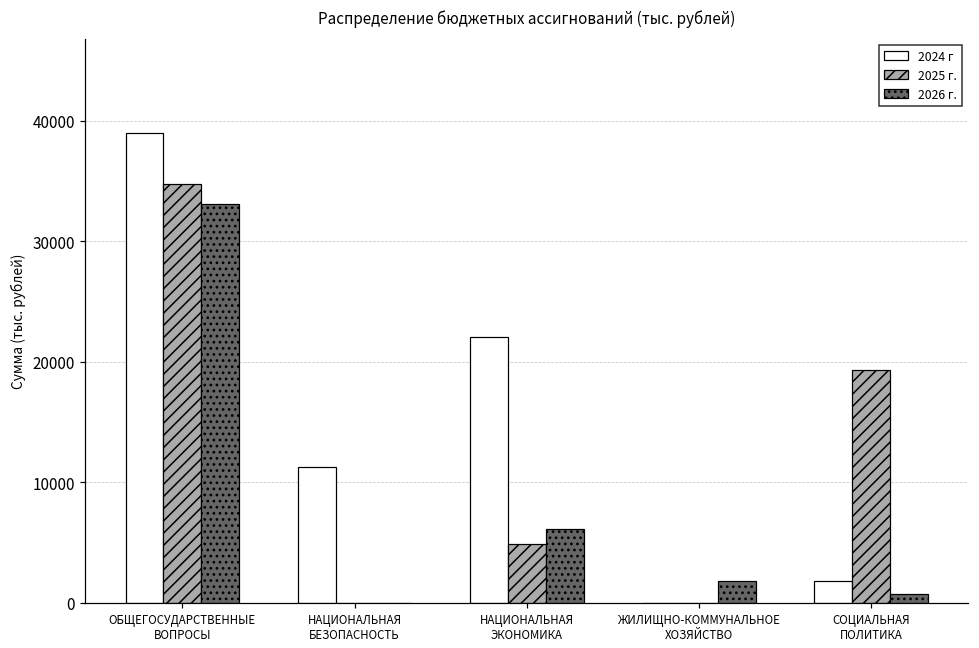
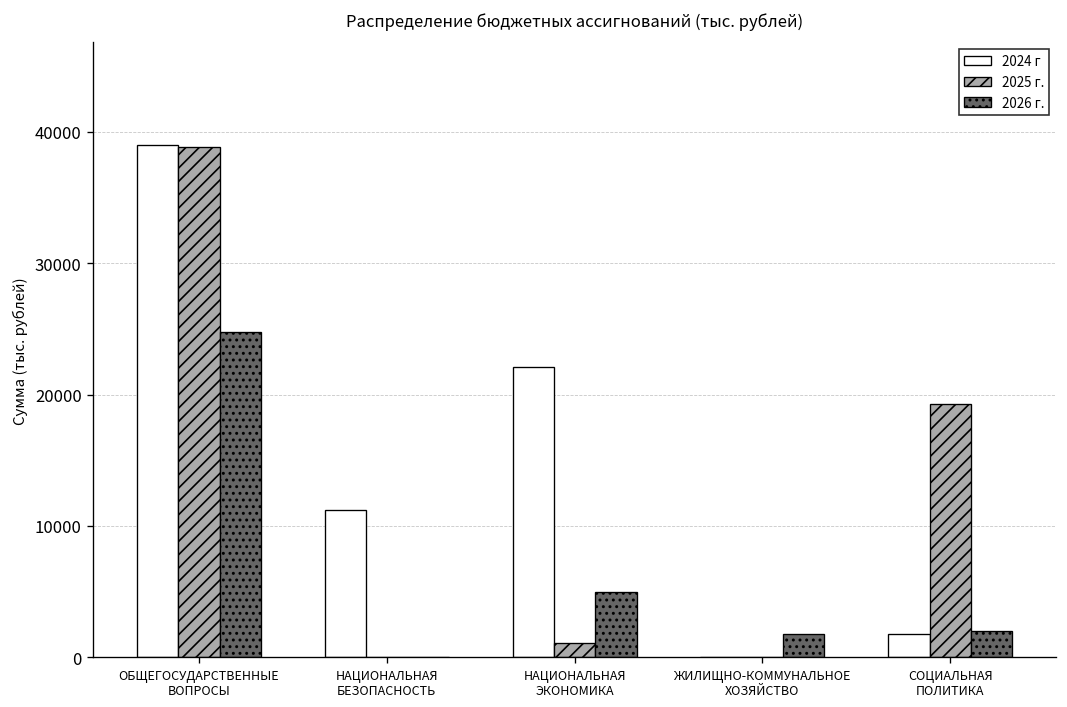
  {
    "2024 г": {
      "ОБЩЕГОСУДАРСТВЕННЫЕ ВОПРОСЫ": 39000,
      "НАЦИОНАЛЬНАЯ БЕЗОПАСНОСТЬ": 11200,
      "НАЦИОНАЛЬНАЯ ЭКОНОМИКА": 22100,
      "ЖИЛИЩНО-КОММУНАЛЬНОЕ ХОЗЯЙСТВО": 0,
      "СОЦИАЛЬНАЯ ПОЛИТИКА": 1800
    },
    "2025 г.": {
-     "ОБЩЕГОСУДАРСТВЕННЫЕ ВОПРОСЫ": 34700,
+     "ОБЩЕГОСУДАРСТВЕННЫЕ ВОПРОСЫ": 38800,
      "НАЦИОНАЛЬНАЯ БЕЗОПАСНОСТЬ": 0,
-     "НАЦИОНАЛЬНАЯ ЭКОНОМИКА": 4900,
+     "НАЦИОНАЛЬНАЯ ЭКОНОМИКА": 1100,
      "ЖИЛИЩНО-КОММУНАЛЬНОЕ ХОЗЯЙСТВО": 0,
      "СОЦИАЛЬНАЯ ПОЛИТИКА": 19300
    },
    "2026 г.": {
-     "ОБЩЕГОСУДАРСТВЕННЫЕ ВОПРОСЫ": 33000,
+     "ОБЩЕГОСУДАРСТВЕННЫЕ ВОПРОСЫ": 24800,
      "НАЦИОНАЛЬНАЯ БЕЗОПАСНОСТЬ": 0,
-     "НАЦИОНАЛЬНАЯ ЭКОНОМИКА": 6100,
+     "НАЦИОНАЛЬНАЯ ЭКОНОМИКА": 5000,
      "ЖИЛИЩНО-КОММУНАЛЬНОЕ ХОЗЯЙСТВО": 1800,
-     "СОЦИАЛЬНАЯ ПОЛИТИКА": 700
+     "СОЦИАЛЬНАЯ ПОЛИТИКА": 2000
    }
  }
